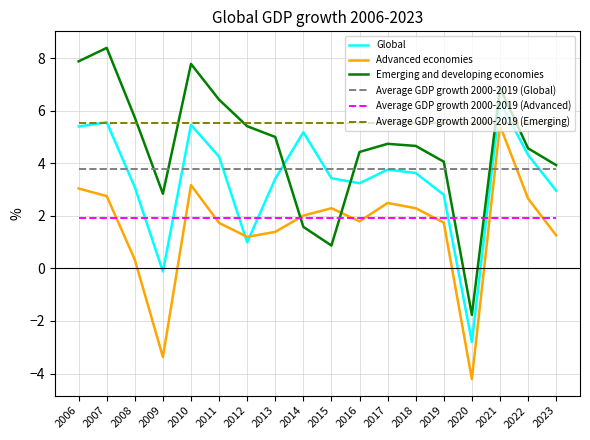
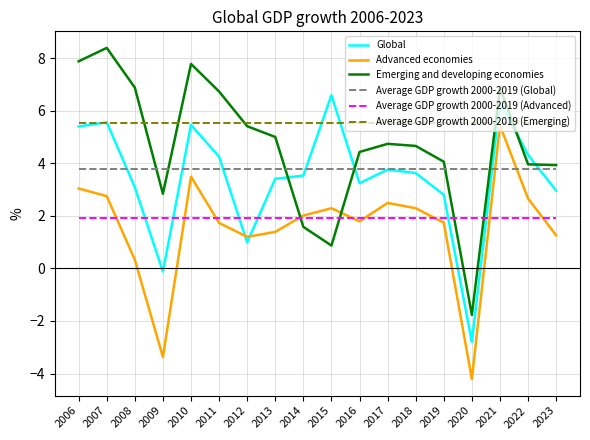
  {
    "Global": {
      "2006": 5.4,
      "2008": 3.1,
      "2009": -0.1,
      "2011": 4.3,
      "2012": 1.0,
      "2013": 3.4,
-     "2014": 5.2,
-     "2015": 3.4,
+     "2014": 3.5,
+     "2015": 6.6,
      "2016": 3.2,
      "2018": 3.6,
      "2019": 2.8,
      "2020": -2.8,
      "2022": 4.3,
      "2023": 3.0
    },
    "Advanced economies": {
      "2006": 3.0,
      "2007": 2.8,
      "2008": 0.3,
      "2009": -3.4,
-     "2010": 3.2,
+     "2010": 3.5,
      "2011": 1.7,
      "2012": 1.2,
      "2013": 1.4,
      "2014": 2.0,
      "2015": 2.3,
      "2016": 1.8,
      "2017": 2.5,
      "2018": 2.3,
      "2019": 1.7,
      "2020": -4.2,
      "2022": 2.7,
      "2023": 1.3
    },
    "Emerging and developing economies": {
      "2006": 7.9,
      "2007": 8.4,
-     "2008": 5.7,
+     "2008": 6.9,
      "2009": 2.8,
      "2010": 7.8,
-     "2011": 6.4,
+     "2011": 6.7,
      "2012": 5.4,
      "2013": 5.0,
      "2014": 1.6,
      "2015": 0.9,
      "2016": 4.4,
      "2017": 4.7,
      "2018": 4.7,
      "2019": 4.1,
      "2020": -1.8,
-     "2022": 4.6,
+     "2022": 4.0,
      "2023": 3.9
    },
    "Average GDP growth 2000-2019 (Global)": {
      "2006": 3.8,
      "2007": 3.8,
      "2008": 3.8,
      "2009": 3.8,
      "2010": 3.8,
      "2011": 3.8,
      "2012": 3.8,
      "2013": 3.8,
      "2014": 3.8,
      "2015": 3.8,
      "2016": 3.8,
      "2018": 3.8,
      "2019": 3.8,
      "2020": 3.8,
      "2021": 3.8,
      "2022": 3.8,
      "2023": 3.8
    },
    "Average GDP growth 2000-2019 (Advanced)": {
      "2006": 1.9,
      "2007": 1.9,
      "2008": 1.9,
      "2009": 1.9,
      "2010": 1.9,
      "2011": 1.9,
      "2012": 1.9,
      "2013": 1.9,
      "2014": 1.9,
      "2015": 1.9,
      "2016": 1.9,
      "2017": 1.9,
      "2018": 1.9,
      "2019": 1.9,
      "2020": 1.9,
      "2021": 1.9,
      "2022": 1.9,
      "2023": 1.9
    },
    "Average GDP growth 2000-2019 (Emerging)": {
      "2006": 5.5,
      "2008": 5.5,
      "2009": 5.5,
      "2011": 5.5,
      "2012": 5.5,
      "2013": 5.5,
      "2014": 5.5,
      "2015": 5.5
    }
  }
